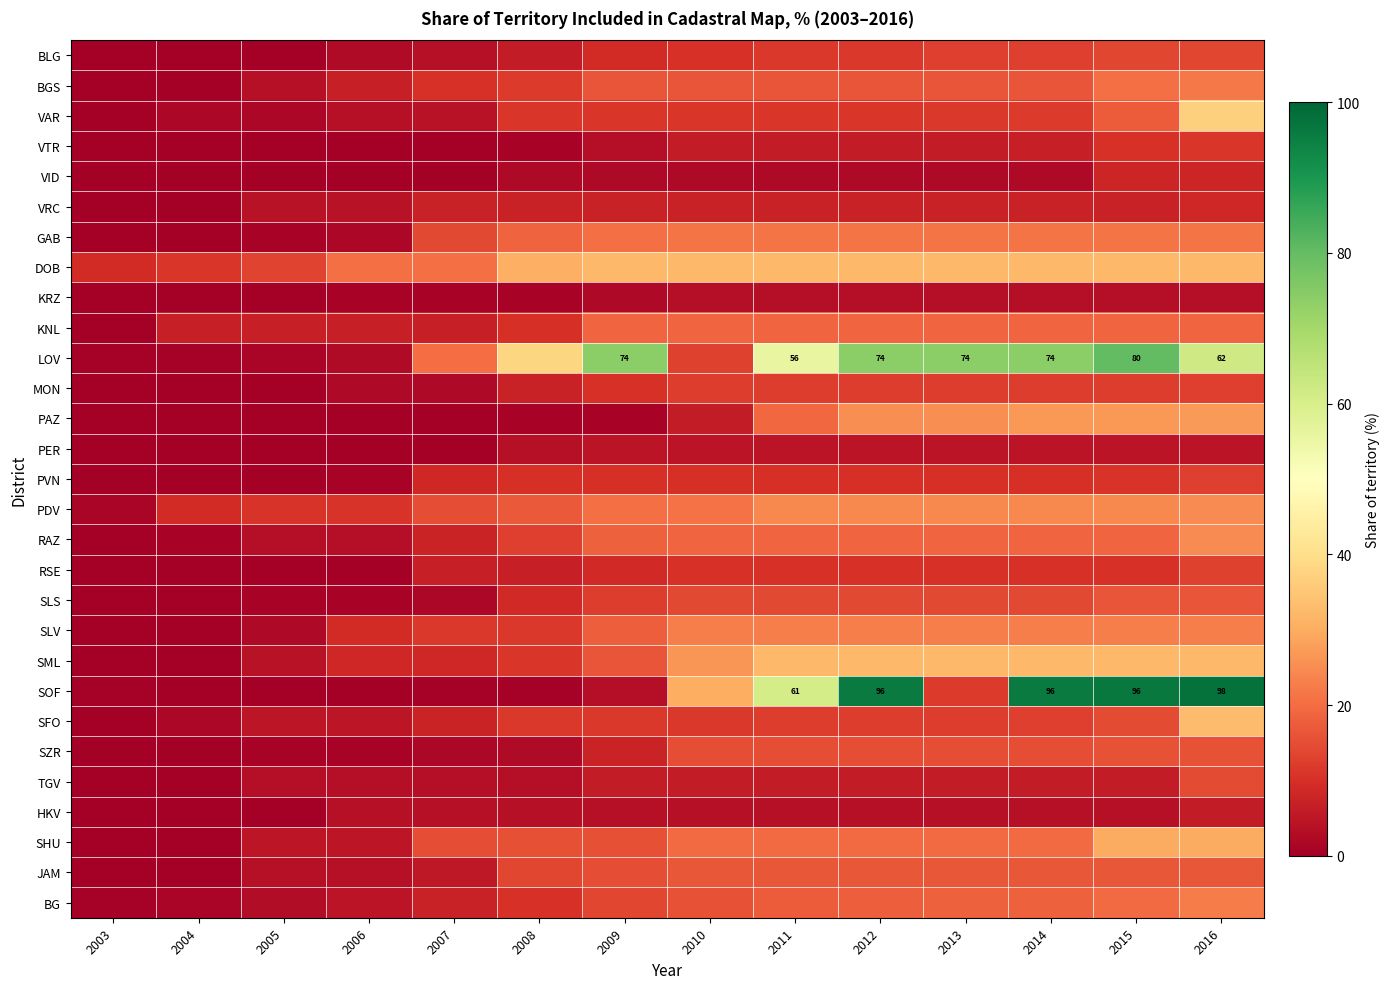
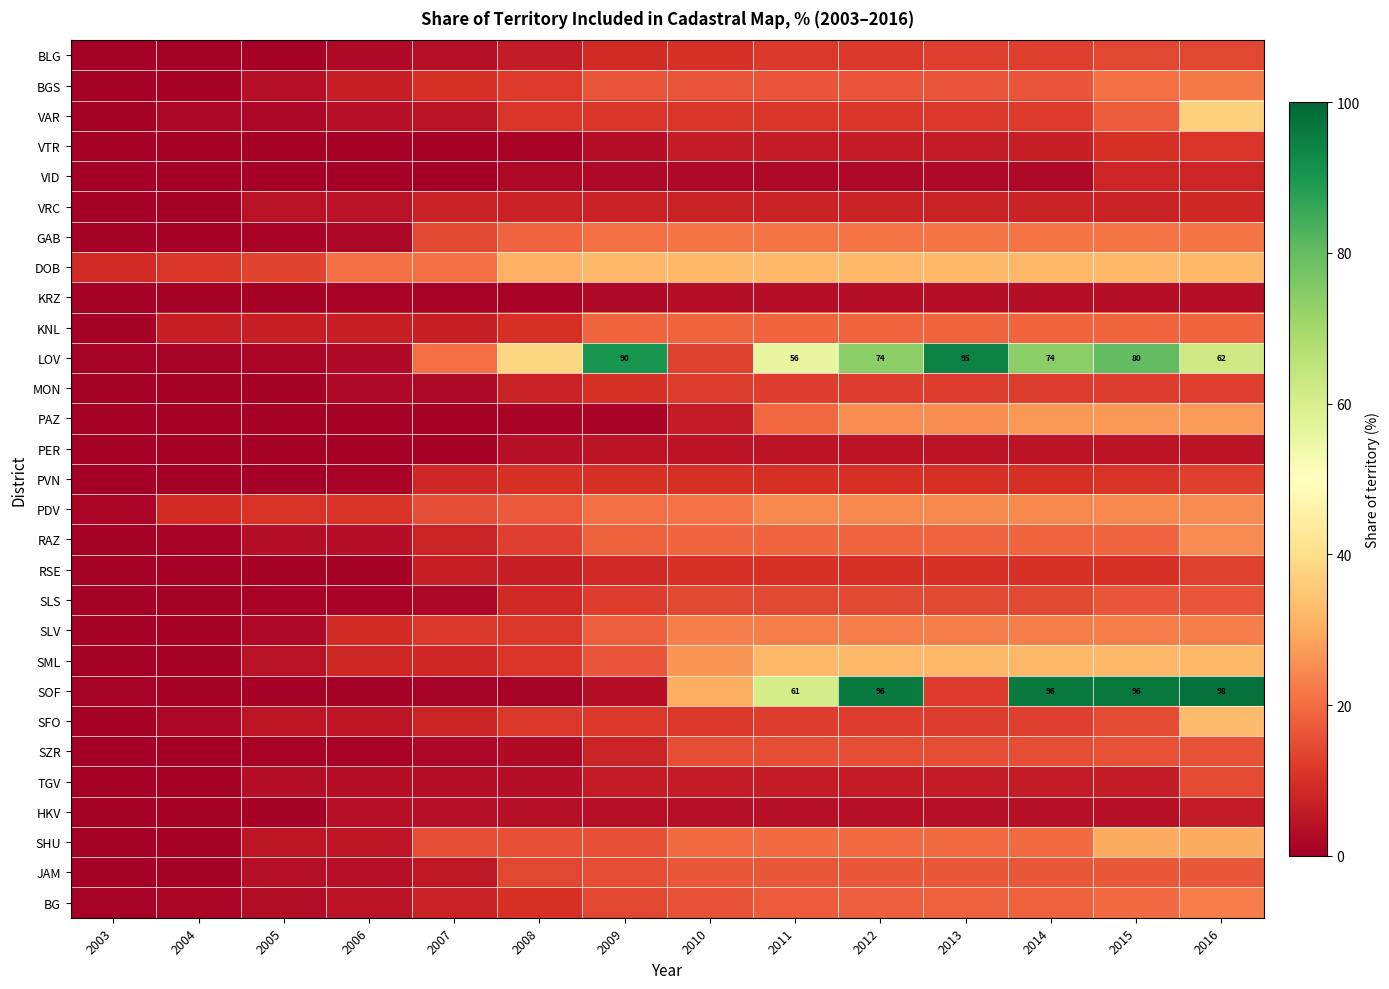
  {
    "LOV": {
-     "2009": 74,
+     "2009": 90,
      "2011": 56,
      "2012": 74,
-     "2013": 74,
+     "2013": 95,
      "2014": 74,
      "2015": 80,
      "2016": 62
    },
    "SOF": {
      "2011": 61,
      "2012": 96,
      "2014": 96,
      "2015": 96,
      "2016": 98
    }
  }
